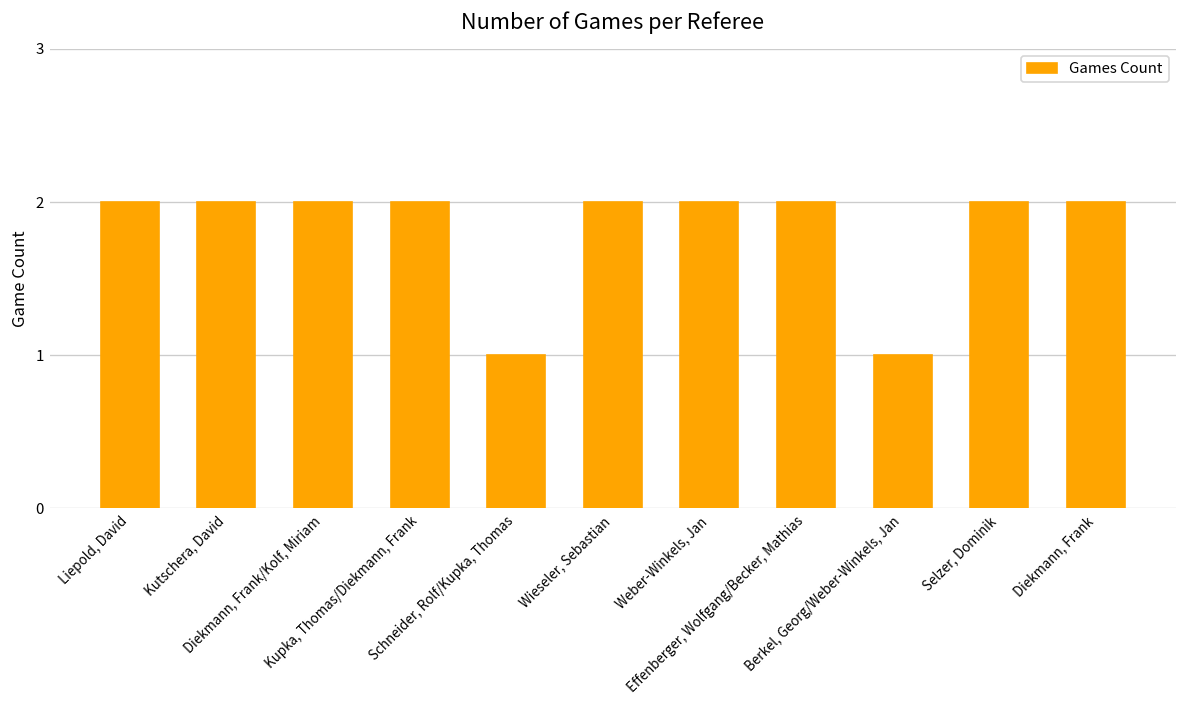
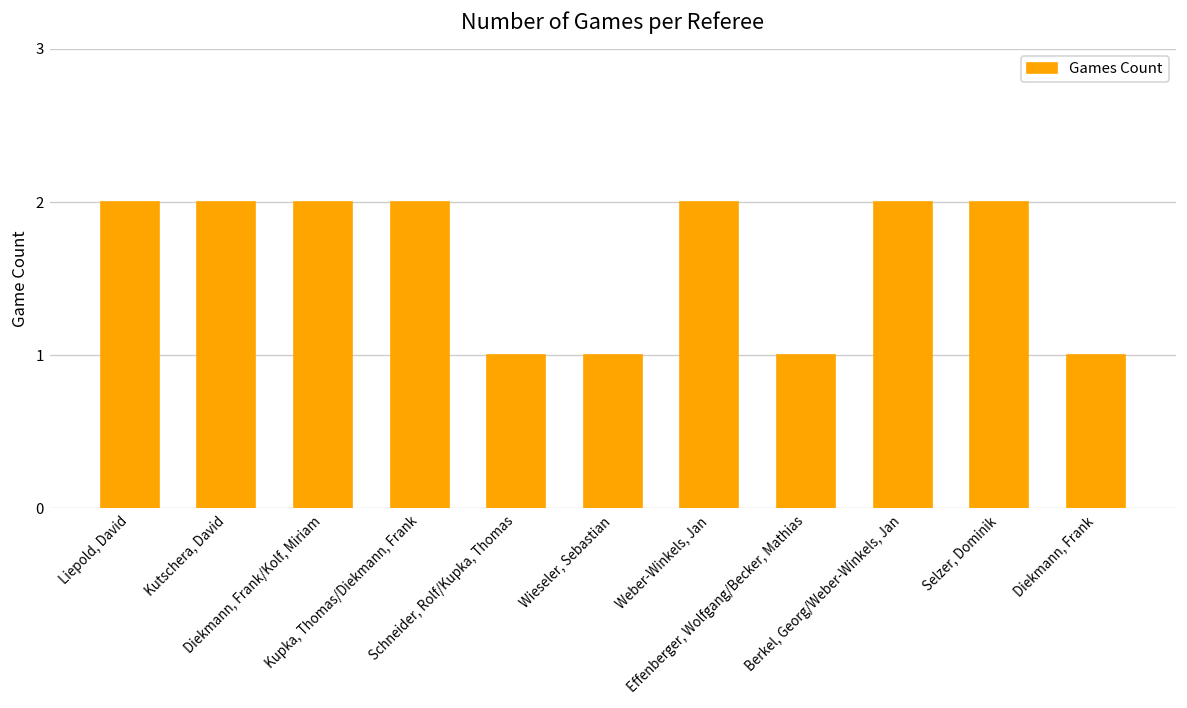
  {
    "Liepold, David": 2,
    "Kutschera, David": 2,
    "Diekmann, Frank/Kolf, Miriam": 2,
    "Kupka, Thomas/Diekmann, Frank": 2,
    "Schneider, Rolf/Kupka, Thomas": 1,
-   "Wieseler, Sebastian": 2,
+   "Wieseler, Sebastian": 1,
    "Weber-Winkels, Jan": 2,
-   "Effenberger, Wolfgang/Becker, Mathias": 2,
-   "Berkel, Georg/Weber-Winkels, Jan": 1,
+   "Effenberger, Wolfgang/Becker, Mathias": 1,
+   "Berkel, Georg/Weber-Winkels, Jan": 2,
    "Selzer, Dominik": 2,
-   "Diekmann, Frank": 2
+   "Diekmann, Frank": 1
  }
